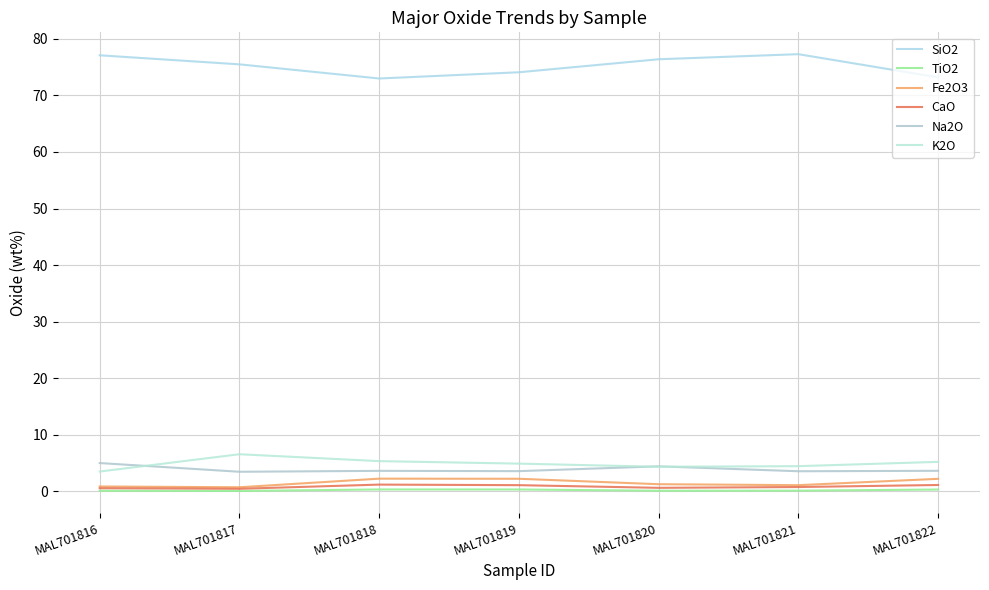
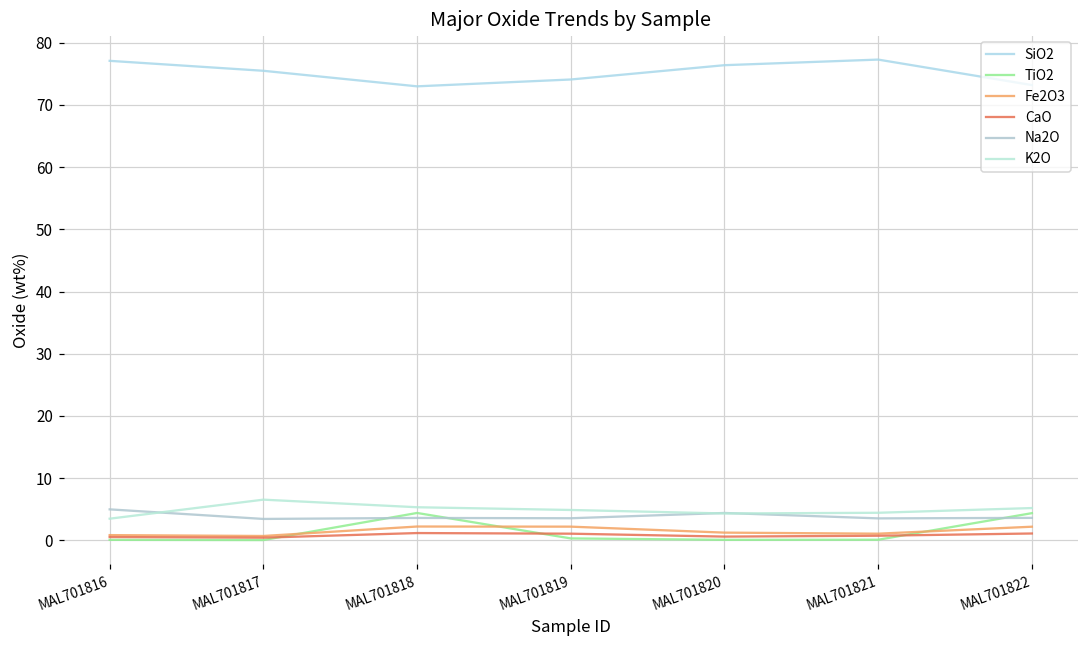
  {
    "TiO2": {
      "MAL701816": 0,
-     "MAL701818": 0,
+     "MAL701818": 4,
      "MAL701819": 0,
      "MAL701820": 0,
      "MAL701821": 0,
-     "MAL701822": 0
+     "MAL701822": 4
    }
  }
